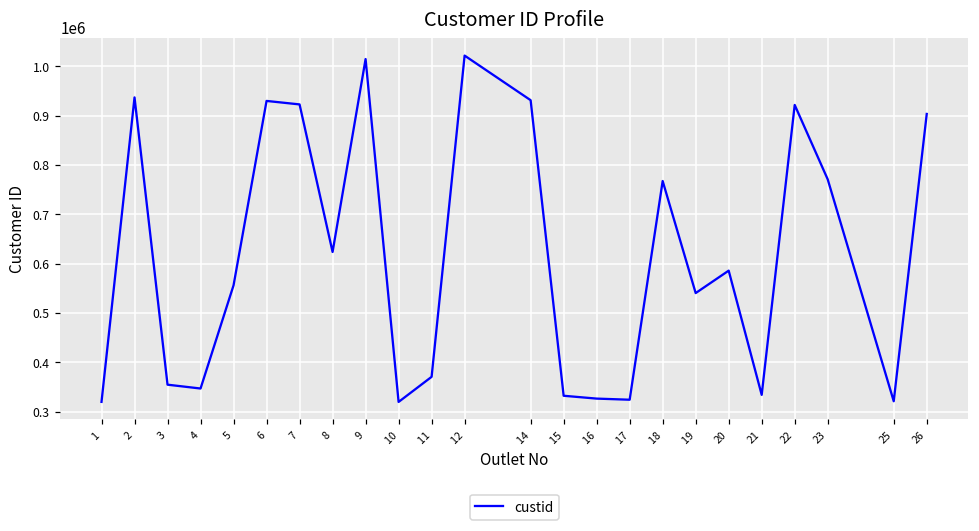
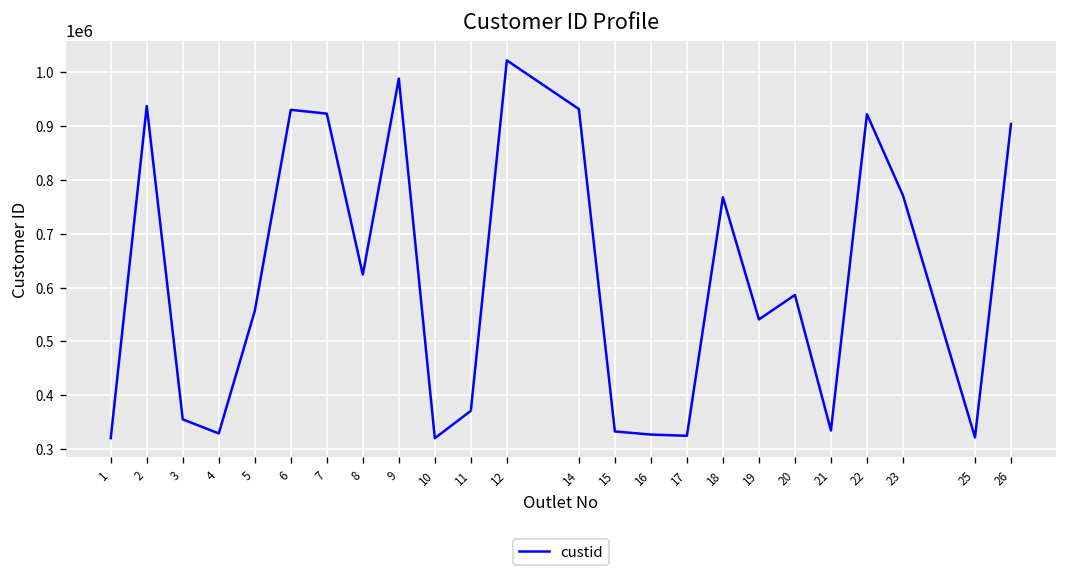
  {
    "1": 320000,
    "2": 940000,
    "3": 350000,
-   "4": 350000,
+   "4": 330000,
    "5": 560000,
    "6": 930000,
    "7": 920000,
    "8": 620000,
-   "9": 1020000,
+   "9": 990000,
    "10": 320000,
    "11": 370000,
    "12": 1020000,
    "14": 930000,
    "15": 330000,
    "16": 330000,
    "17": 320000,
    "18": 770000,
    "19": 540000,
    "20": 590000,
    "21": 330000,
    "22": 920000,
    "23": 770000,
    "25": 320000,
    "26": 900000
  }
